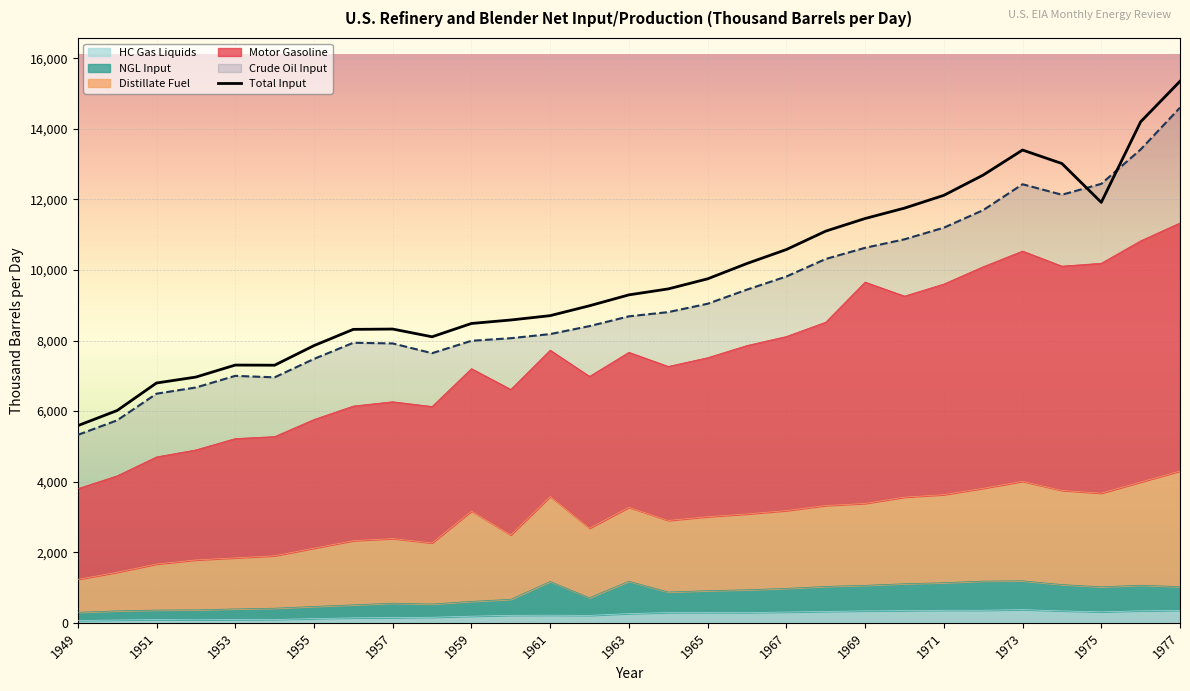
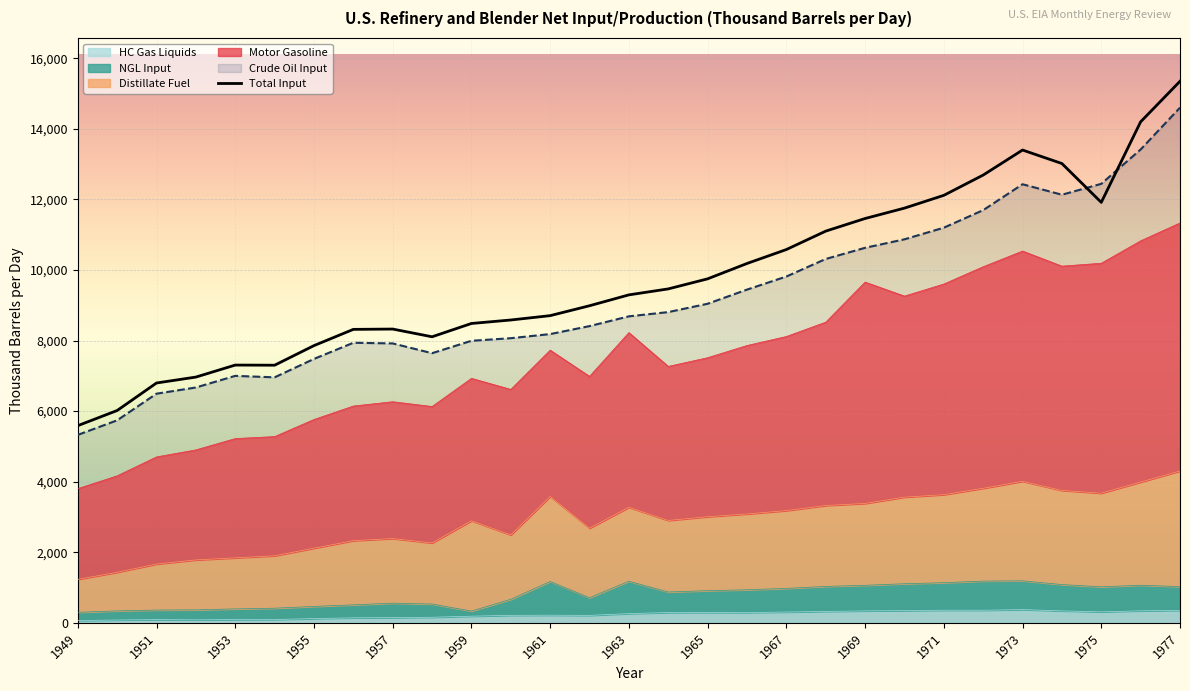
  {
    "NGL Input": {
      "1949": "200",
      "1951": "300",
      "1953": "300",
      "1955": "300",
      "1957": "400",
-     "1959": "400",
+     "1959": "100",
      "1961": "1,000",
      "1963": "900",
      "1965": "600",
      "1967": "700",
      "1969": "700",
      "1971": "800",
      "1973": "800",
      "1975": "700",
      "1977": "700"
    },
    "Distillate Fuel": {
      "1949": "900",
      "1951": "1,300",
      "1953": "1,400",
      "1955": "1,700",
      "1957": "1,800",
      "1959": "2,600",
      "1961": "2,400",
      "1963": "2,100",
      "1965": "2,100",
      "1967": "2,200",
      "1969": "2,300",
      "1971": "2,500",
      "1973": "2,800",
      "1975": "2,700",
      "1977": "3,300"
    },
    "Motor Gasoline": {
      "1949": "2,600",
      "1951": "3,000",
      "1953": "3,400",
      "1955": "3,600",
      "1957": "3,900",
      "1959": "4,000",
      "1961": "4,100",
-     "1963": "4,400",
+     "1963": "5,000",
      "1965": "4,500",
      "1967": "4,900",
      "1969": "6,300",
      "1971": "6,000",
      "1973": "6,500",
      "1975": "6,500",
      "1977": "7,000"
    },
    "Total Input": {
      "1949": "5,600",
      "1951": "6,800",
      "1953": "7,300",
      "1955": "7,900",
      "1957": "8,300",
      "1959": "8,500",
      "1961": "8,700",
      "1963": "9,300",
      "1965": "9,700",
      "1967": "10,600",
      "1969": "11,500",
      "1971": "12,100",
      "1973": "13,400",
      "1975": "11,900",
      "1977": "15,300"
    }
  }
